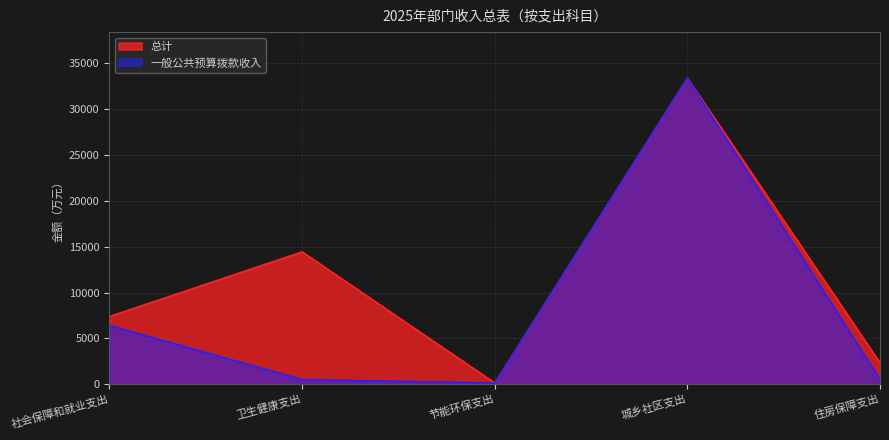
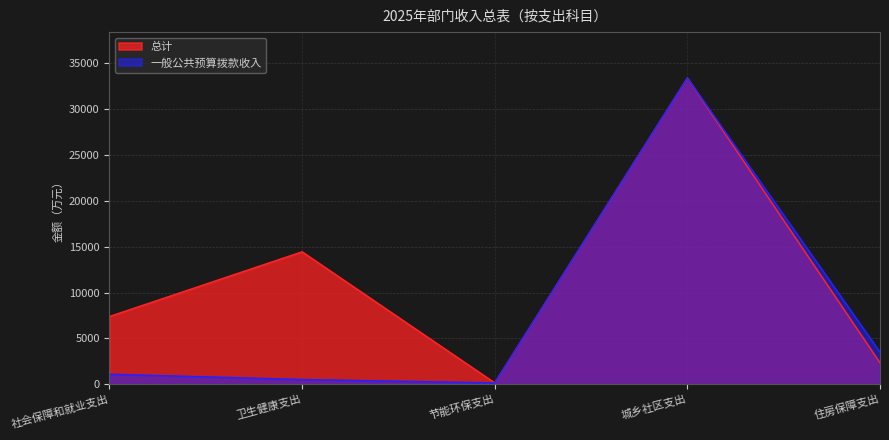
  {
    "总计": {
      "社会保障和就业支出": 7000,
      "卫生健康支出": 14000,
      "住房保障支出": 2000
    },
    "一般公共预算拨款收入": {
-     "社会保障和就业支出": 6000,
+     "社会保障和就业支出": 1000,
      "卫生健康支出": 1000,
-     "住房保障支出": 1000
+     "住房保障支出": 3000
    }
  }
